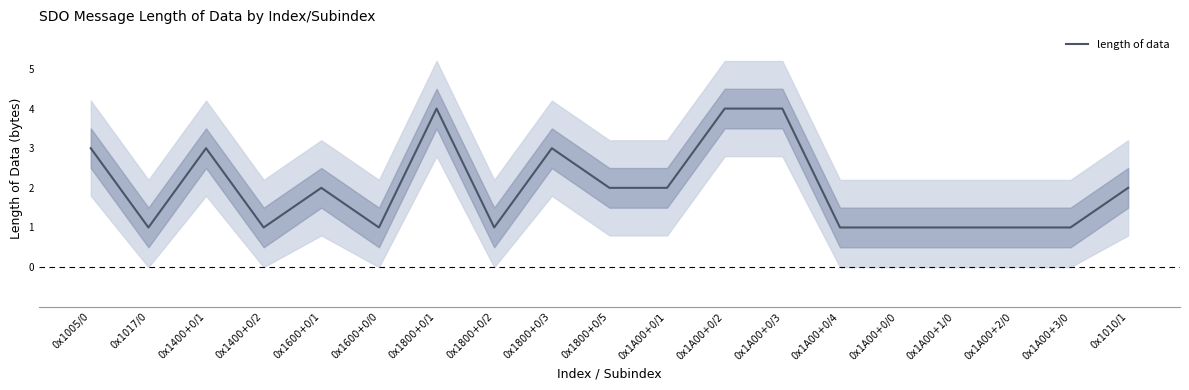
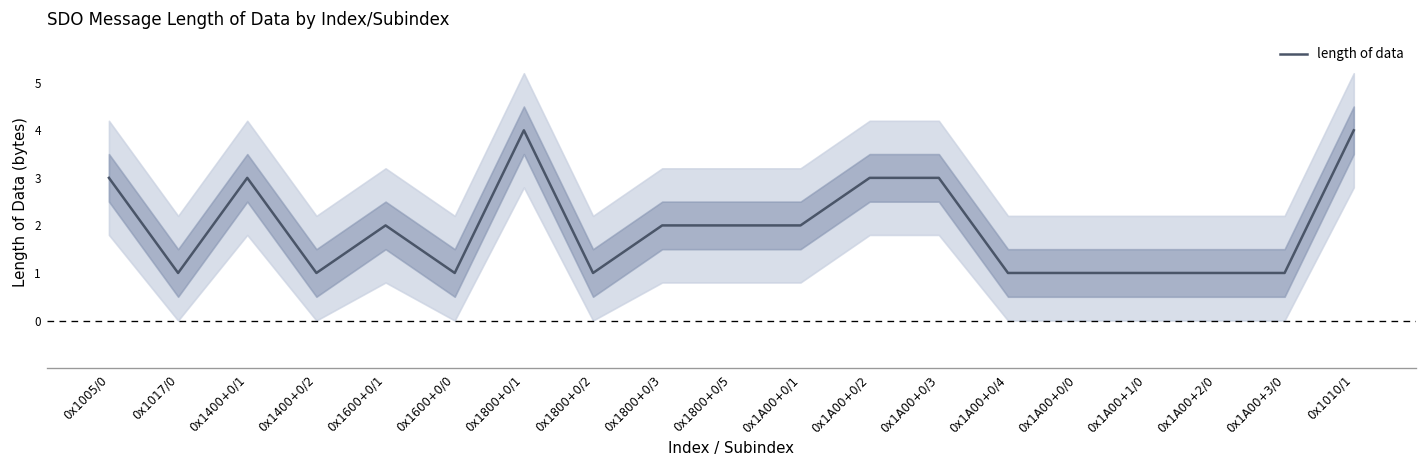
  {
    "length of data": {
      "0x1005/0": 3,
      "0x1017/0": 1,
      "0x1400+0/1": 3,
      "0x1400+0/2": 1,
      "0x1600+0/1": 2,
      "0x1600+0/0": 1,
      "0x1800+0/1": 4,
      "0x1800+0/2": 1,
-     "0x1800+0/3": 3,
+     "0x1800+0/3": 2,
      "0x1800+0/5": 2,
      "0x1A00+0/1": 2,
-     "0x1A00+0/2": 4,
-     "0x1A00+0/3": 4,
+     "0x1A00+0/2": 3,
+     "0x1A00+0/3": 3,
      "0x1A00+0/4": 1,
      "0x1A00+0/0": 1,
      "0x1A00+1/0": 1,
      "0x1A00+2/0": 1,
      "0x1A00+3/0": 1,
-     "0x1010/1": 2
+     "0x1010/1": 4
    }
  }
